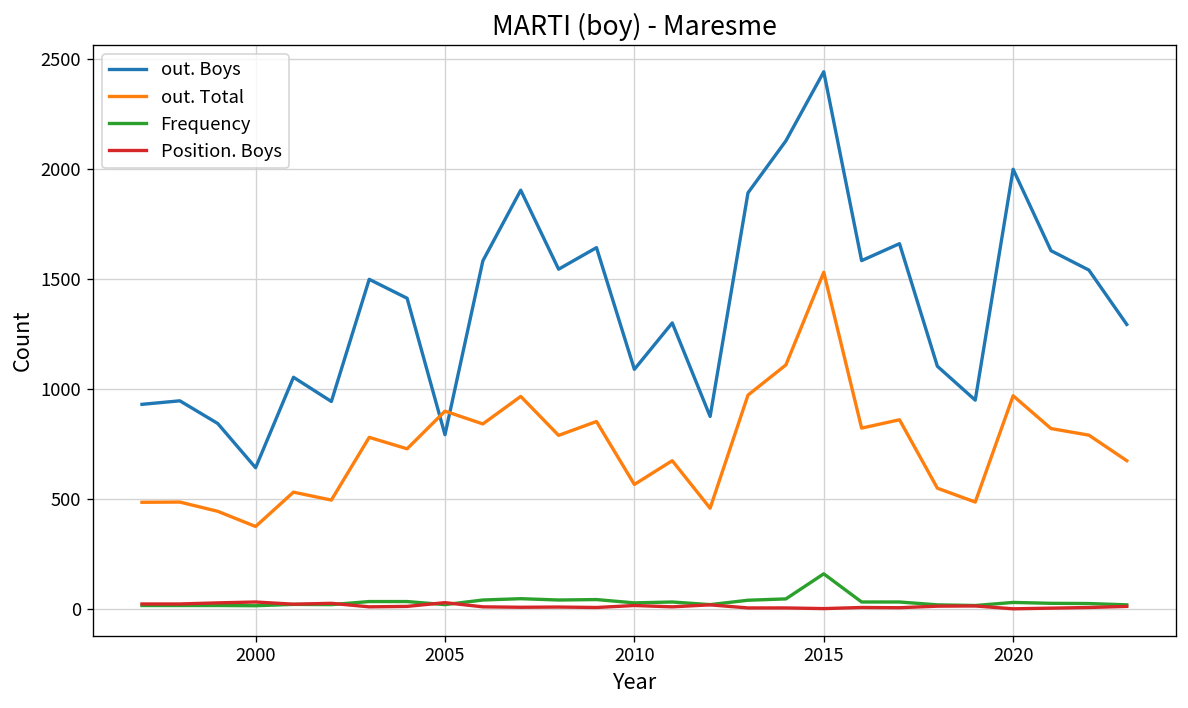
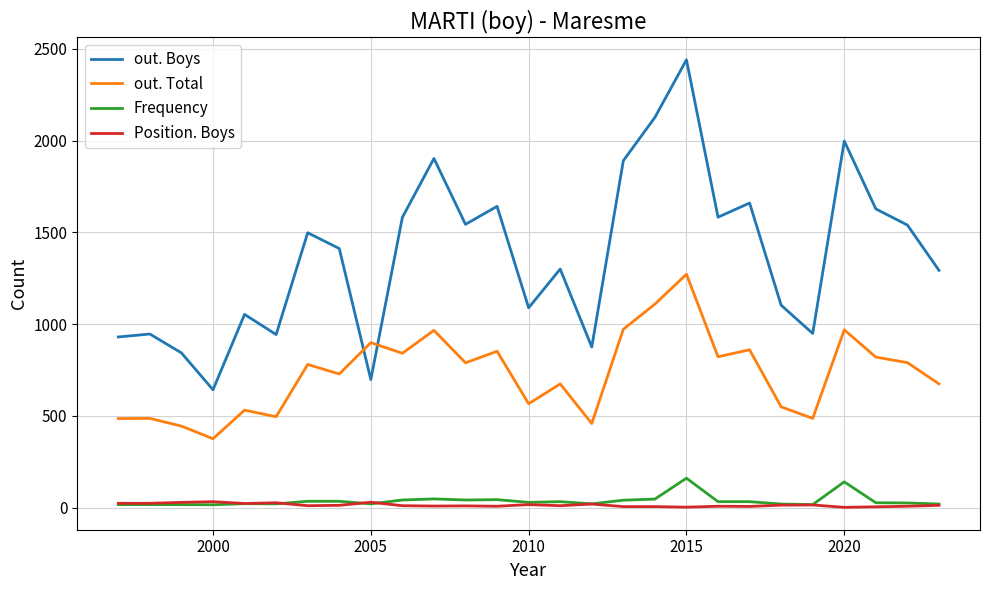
  {
    "out. Boys": {
      "2000": 640,
-     "2005": 790,
+     "2005": 700,
      "2010": 1090,
      "2015": 2440,
      "2020": 2000
    },
    "out. Total": {
      "2000": 380,
      "2005": 900,
      "2010": 570,
-     "2015": 1530,
+     "2015": 1270,
      "2020": 970
    },
    "Frequency": {
      "2000": 20,
      "2015": 160,
-     "2020": 30
+     "2020": 140
    },
    "Position. Boys": {
      "2000": 30,
      "2015": 0,
      "2020": 0
    }
  }
